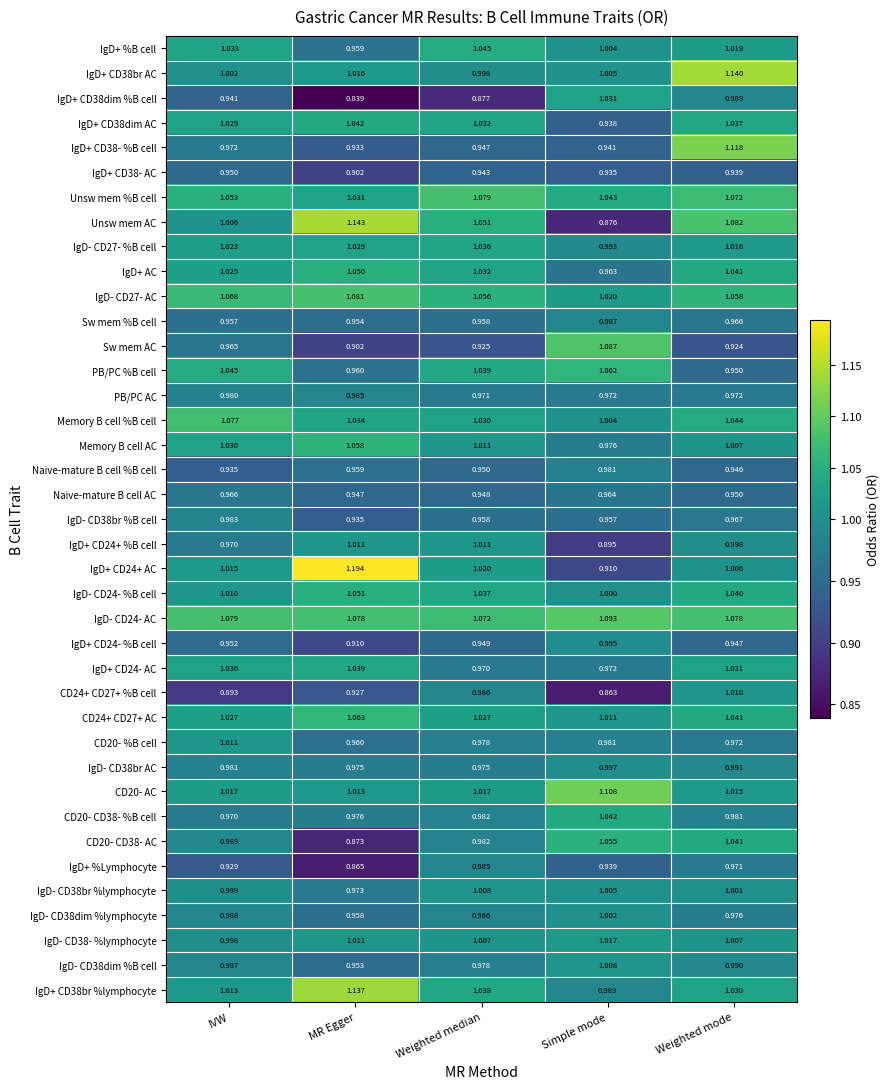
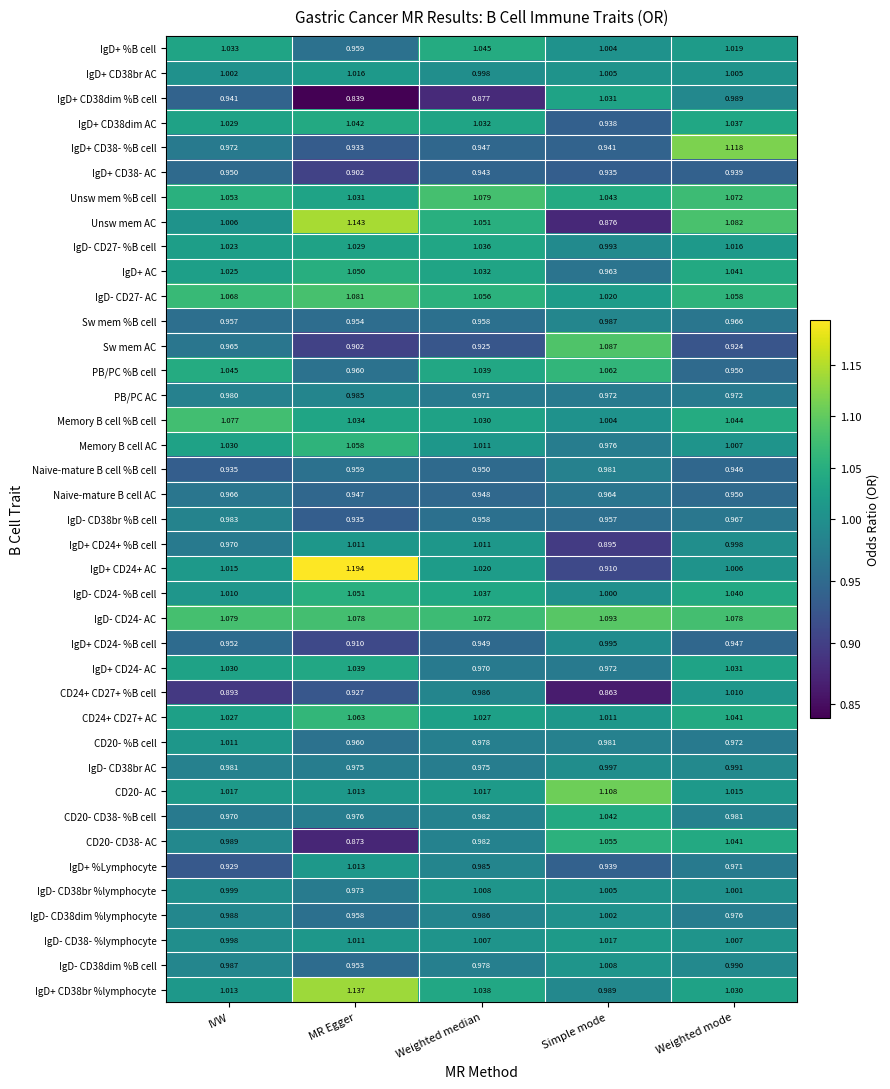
  {
    "IgD+ %B cell": {
      "IVW": 1.033,
      "MR Egger": 0.959,
      "Weighted median": 1.045,
      "Simple mode": 1.004,
      "Weighted mode": 1.019
    },
    "IgD+ CD38br AC": {
      "IVW": 1.002,
      "MR Egger": 1.016,
      "Weighted median": 0.998,
      "Simple mode": 1.005,
-     "Weighted mode": 1.140
+     "Weighted mode": 1.005
    },
    "IgD+ CD38dim %B cell": {
      "IVW": 0.941,
      "MR Egger": 0.839,
      "Weighted median": 0.877,
      "Simple mode": 1.031,
      "Weighted mode": 0.989
    },
    "IgD+ CD38dim AC": {
      "IVW": 1.029,
      "MR Egger": 1.042,
      "Weighted median": 1.032,
      "Simple mode": 0.938,
      "Weighted mode": 1.037
    },
    "IgD+ CD38- %B cell": {
      "IVW": 0.972,
      "MR Egger": 0.933,
      "Weighted median": 0.947,
      "Simple mode": 0.941,
      "Weighted mode": 1.118
    },
    "IgD+ CD38- AC": {
      "IVW": 0.950,
      "MR Egger": 0.902,
      "Weighted median": 0.943,
      "Simple mode": 0.935,
      "Weighted mode": 0.939
    },
    "Unsw mem %B cell": {
      "IVW": 1.053,
      "MR Egger": 1.031,
      "Weighted median": 1.079,
      "Simple mode": 1.043,
      "Weighted mode": 1.072
    },
    "Unsw mem AC": {
      "IVW": 1.006,
      "MR Egger": 1.143,
      "Weighted median": 1.051,
      "Simple mode": 0.876,
      "Weighted mode": 1.082
    },
    "IgD- CD27- %B cell": {
      "IVW": 1.023,
      "MR Egger": 1.029,
      "Weighted median": 1.036,
      "Simple mode": 0.993,
      "Weighted mode": 1.016
    },
    "IgD+ AC": {
      "IVW": 1.025,
      "MR Egger": 1.050,
      "Weighted median": 1.032,
      "Simple mode": 0.963,
      "Weighted mode": 1.041
    },
    "IgD- CD27- AC": {
      "IVW": 1.068,
      "MR Egger": 1.081,
      "Weighted median": 1.056,
      "Simple mode": 1.020,
      "Weighted mode": 1.058
    },
    "Sw mem %B cell": {
      "IVW": 0.957,
      "MR Egger": 0.954,
      "Weighted median": 0.958,
      "Simple mode": 0.987,
      "Weighted mode": 0.966
    },
    "Sw mem AC": {
      "IVW": 0.965,
      "MR Egger": 0.902,
      "Weighted median": 0.925,
      "Simple mode": 1.087,
      "Weighted mode": 0.924
    },
    "PB/PC %B cell": {
      "IVW": 1.045,
      "MR Egger": 0.960,
      "Weighted median": 1.039,
      "Simple mode": 1.062,
      "Weighted mode": 0.950
    },
    "PB/PC AC": {
      "IVW": 0.980,
      "MR Egger": 0.985,
      "Weighted median": 0.971,
      "Simple mode": 0.972,
      "Weighted mode": 0.972
    },
    "Memory B cell %B cell": {
      "IVW": 1.077,
      "MR Egger": 1.034,
      "Weighted median": 1.030,
      "Simple mode": 1.004,
      "Weighted mode": 1.044
    },
    "Memory B cell AC": {
      "IVW": 1.030,
      "MR Egger": 1.058,
      "Weighted median": 1.011,
      "Simple mode": 0.976,
      "Weighted mode": 1.007
    },
    "Naive-mature B cell %B cell": {
      "IVW": 0.935,
      "MR Egger": 0.959,
      "Weighted median": 0.950,
      "Simple mode": 0.981,
      "Weighted mode": 0.946
    },
    "Naive-mature B cell AC": {
      "IVW": 0.966,
      "MR Egger": 0.947,
      "Weighted median": 0.948,
      "Simple mode": 0.964,
      "Weighted mode": 0.950
    },
    "IgD- CD38br %B cell": {
      "IVW": 0.983,
      "MR Egger": 0.935,
      "Weighted median": 0.958,
      "Simple mode": 0.957,
      "Weighted mode": 0.967
    },
    "IgD+ CD24+ %B cell": {
      "IVW": 0.970,
      "MR Egger": 1.011,
      "Weighted median": 1.011,
      "Simple mode": 0.895,
      "Weighted mode": 0.998
    },
    "IgD+ CD24+ AC": {
      "IVW": 1.015,
      "MR Egger": 1.194,
      "Weighted median": 1.020,
      "Simple mode": 0.910,
      "Weighted mode": 1.006
    },
    "IgD- CD24- %B cell": {
      "IVW": 1.010,
      "MR Egger": 1.051,
      "Weighted median": 1.037,
      "Simple mode": 1.000,
      "Weighted mode": 1.040
    },
    "IgD- CD24- AC": {
      "IVW": 1.079,
      "MR Egger": 1.078,
      "Weighted median": 1.072,
      "Simple mode": 1.093,
      "Weighted mode": 1.078
    },
    "IgD+ CD24- %B cell": {
      "IVW": 0.952,
      "MR Egger": 0.910,
      "Weighted median": 0.949,
      "Simple mode": 0.995,
      "Weighted mode": 0.947
    },
    "IgD+ CD24- AC": {
      "IVW": 1.030,
      "MR Egger": 1.039,
      "Weighted median": 0.970,
      "Simple mode": 0.972,
      "Weighted mode": 1.031
    },
    "CD24+ CD27+ %B cell": {
      "IVW": 0.893,
      "MR Egger": 0.927,
      "Weighted median": 0.986,
      "Simple mode": 0.863,
      "Weighted mode": 1.010
    },
    "CD24+ CD27+ AC": {
      "IVW": 1.027,
      "MR Egger": 1.063,
      "Weighted median": 1.027,
      "Simple mode": 1.011,
      "Weighted mode": 1.041
    },
    "CD20- %B cell": {
      "IVW": 1.011,
      "MR Egger": 0.960,
      "Weighted median": 0.978,
      "Simple mode": 0.981,
      "Weighted mode": 0.972
    },
    "IgD- CD38br AC": {
      "IVW": 0.981,
      "MR Egger": 0.975,
      "Weighted median": 0.975,
      "Simple mode": 0.997,
      "Weighted mode": 0.991
    },
    "CD20- AC": {
      "IVW": 1.017,
      "MR Egger": 1.013,
      "Weighted median": 1.017,
      "Simple mode": 1.108,
      "Weighted mode": 1.015
    },
    "CD20- CD38- %B cell": {
      "IVW": 0.970,
      "MR Egger": 0.976,
      "Weighted median": 0.982,
      "Simple mode": 1.042,
      "Weighted mode": 0.981
    },
    "CD20- CD38- AC": {
      "IVW": 0.989,
      "MR Egger": 0.873,
      "Weighted median": 0.982,
      "Simple mode": 1.055,
      "Weighted mode": 1.041
    },
    "IgD+ %Lymphocyte": {
      "IVW": 0.929,
-     "MR Egger": 0.865,
+     "MR Egger": 1.013,
      "Weighted median": 0.985,
      "Simple mode": 0.939,
      "Weighted mode": 0.971
    },
    "IgD- CD38br %lymphocyte": {
      "IVW": 0.999,
      "MR Egger": 0.973,
      "Weighted median": 1.008,
      "Simple mode": 1.005,
      "Weighted mode": 1.001
    },
    "IgD- CD38dim %lymphocyte": {
      "IVW": 0.988,
      "MR Egger": 0.958,
      "Weighted median": 0.986,
      "Simple mode": 1.002,
      "Weighted mode": 0.976
    },
    "IgD- CD38- %lymphocyte": {
      "IVW": 0.998,
      "MR Egger": 1.011,
      "Weighted median": 1.007,
      "Simple mode": 1.017,
      "Weighted mode": 1.007
    },
    "IgD- CD38dim %B cell": {
      "IVW": 0.987,
      "MR Egger": 0.953,
      "Weighted median": 0.978,
      "Simple mode": 1.008,
      "Weighted mode": 0.990
    },
    "IgD+ CD38br %lymphocyte": {
      "IVW": 1.013,
      "MR Egger": 1.137,
      "Weighted median": 1.038,
      "Simple mode": 0.989,
      "Weighted mode": 1.030
    }
  }
